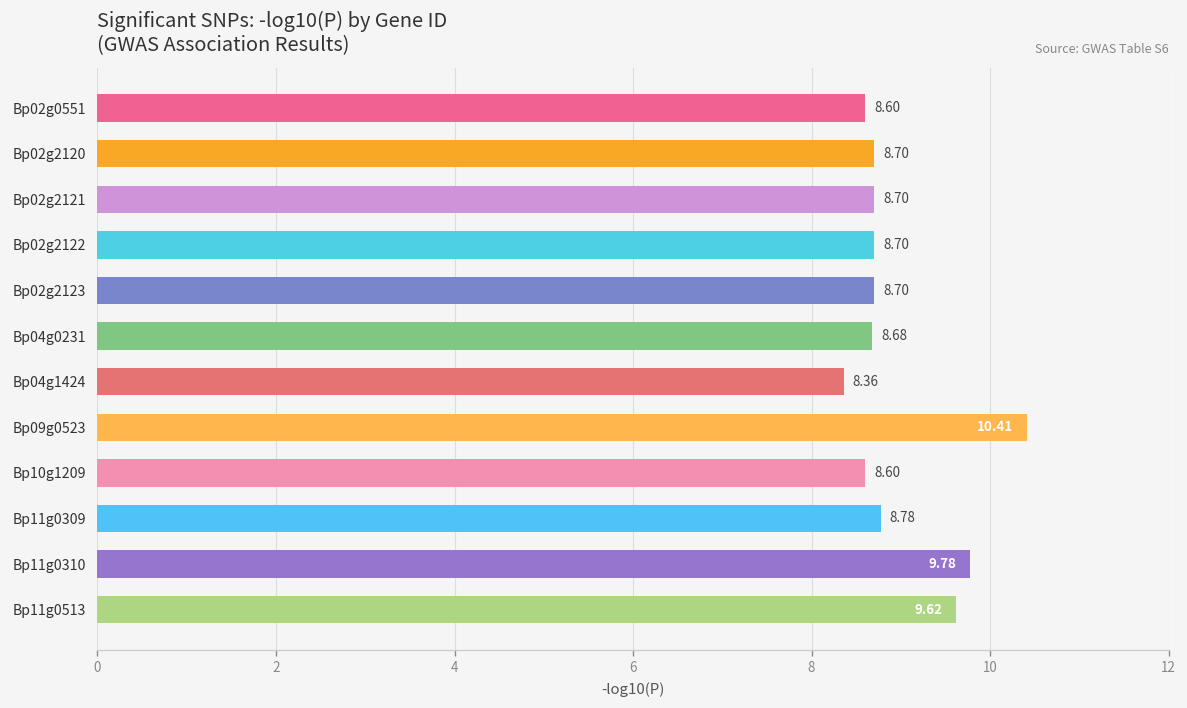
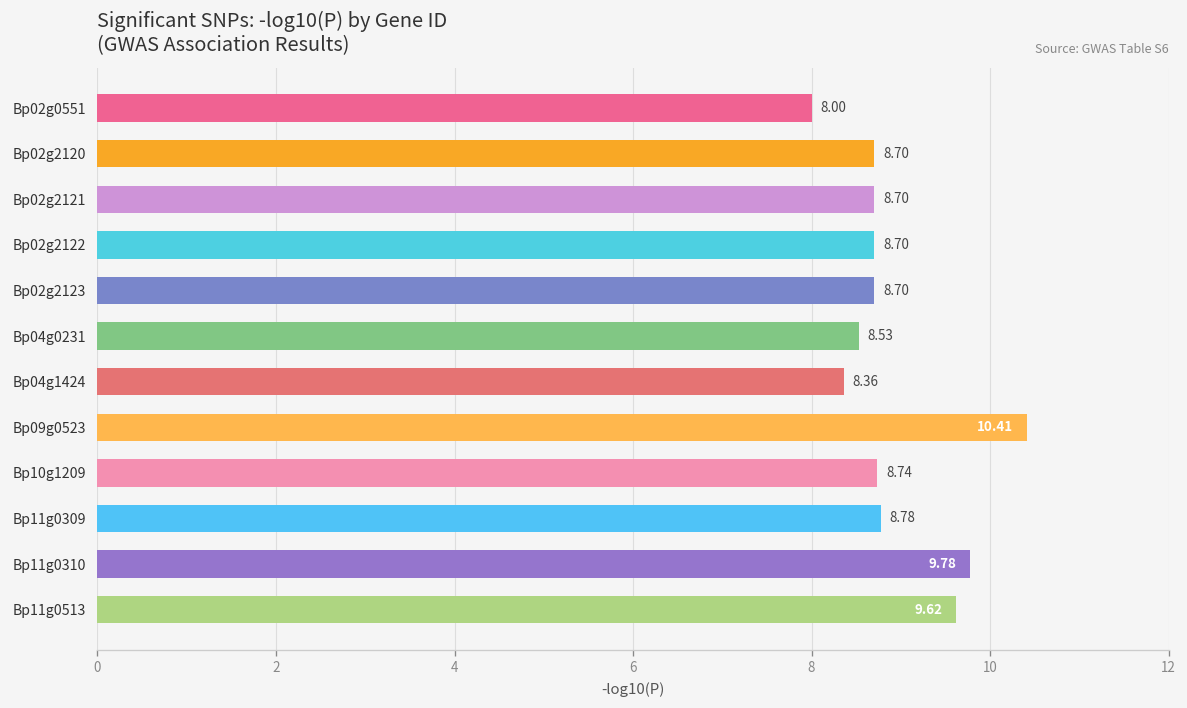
  {
-   "Bp02g0551": 8.60,
+   "Bp02g0551": 8.00,
    "Bp02g2120": 8.70,
    "Bp02g2121": 8.70,
    "Bp02g2122": 8.70,
    "Bp02g2123": 8.70,
-   "Bp04g0231": 8.68,
+   "Bp04g0231": 8.53,
    "Bp04g1424": 8.36,
    "Bp09g0523": 10.41,
-   "Bp10g1209": 8.60,
+   "Bp10g1209": 8.74,
    "Bp11g0309": 8.78,
    "Bp11g0310": 9.78,
    "Bp11g0513": 9.62
  }
